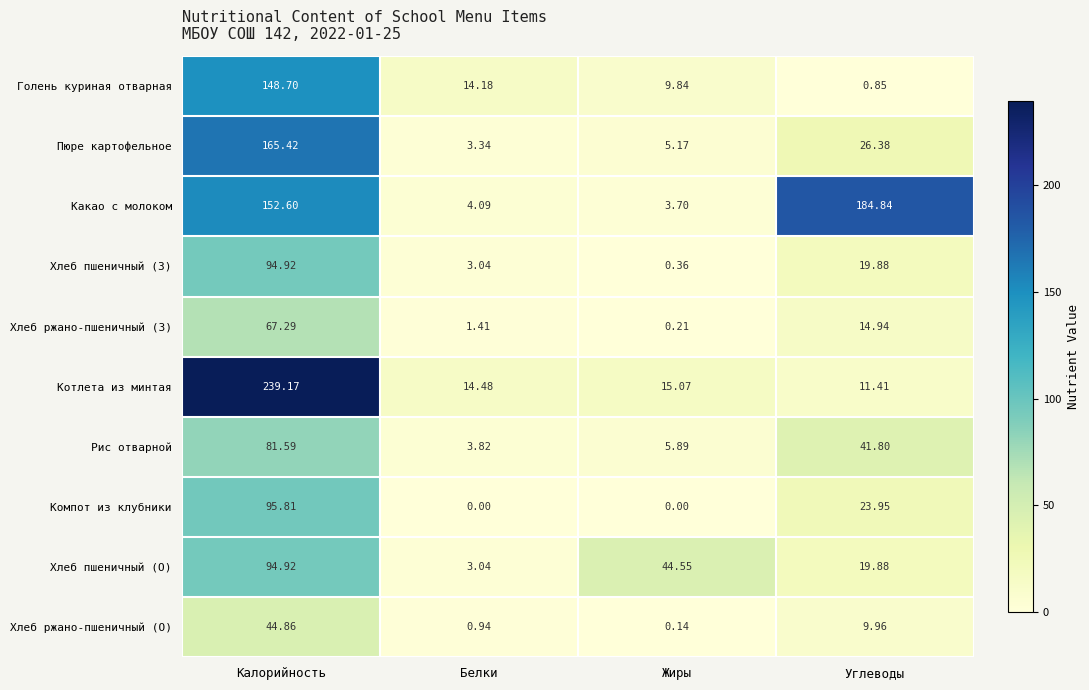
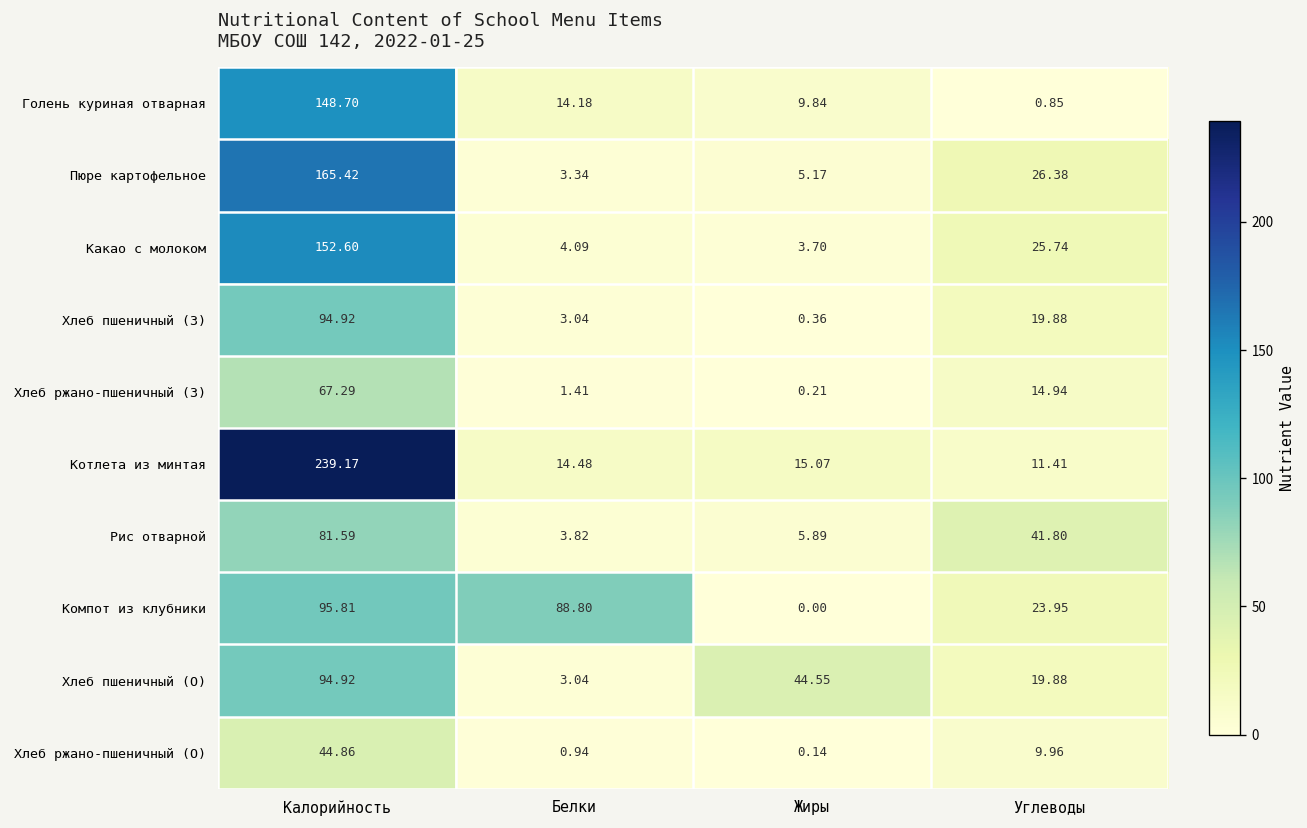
  {
    "Голень куриная отварная": {
      "Калорийность": 148.70,
      "Белки": 14.18,
      "Жиры": 9.84,
      "Углеводы": 0.85
    },
    "Пюре картофельное": {
      "Калорийность": 165.42,
      "Белки": 3.34,
      "Жиры": 5.17,
      "Углеводы": 26.38
    },
    "Какао с молоком": {
      "Калорийность": 152.60,
      "Белки": 4.09,
      "Жиры": 3.70,
-     "Углеводы": 184.84
+     "Углеводы": 25.74
    },
    "Хлеб пшеничный (З)": {
      "Калорийность": 94.92,
      "Белки": 3.04,
      "Жиры": 0.36,
      "Углеводы": 19.88
    },
    "Хлеб ржано-пшеничный (З)": {
      "Калорийность": 67.29,
      "Белки": 1.41,
      "Жиры": 0.21,
      "Углеводы": 14.94
    },
    "Котлета из минтая": {
      "Калорийность": 239.17,
      "Белки": 14.48,
      "Жиры": 15.07,
      "Углеводы": 11.41
    },
    "Рис отварной": {
      "Калорийность": 81.59,
      "Белки": 3.82,
      "Жиры": 5.89,
      "Углеводы": 41.80
    },
    "Компот из клубники": {
      "Калорийность": 95.81,
-     "Белки": 0.00,
+     "Белки": 88.80,
      "Жиры": 0.00,
      "Углеводы": 23.95
    },
    "Хлеб пшеничный (О)": {
      "Калорийность": 94.92,
      "Белки": 3.04,
      "Жиры": 44.55,
      "Углеводы": 19.88
    },
    "Хлеб ржано-пшеничный (О)": {
      "Калорийность": 44.86,
      "Белки": 0.94,
      "Жиры": 0.14,
      "Углеводы": 9.96
    }
  }
